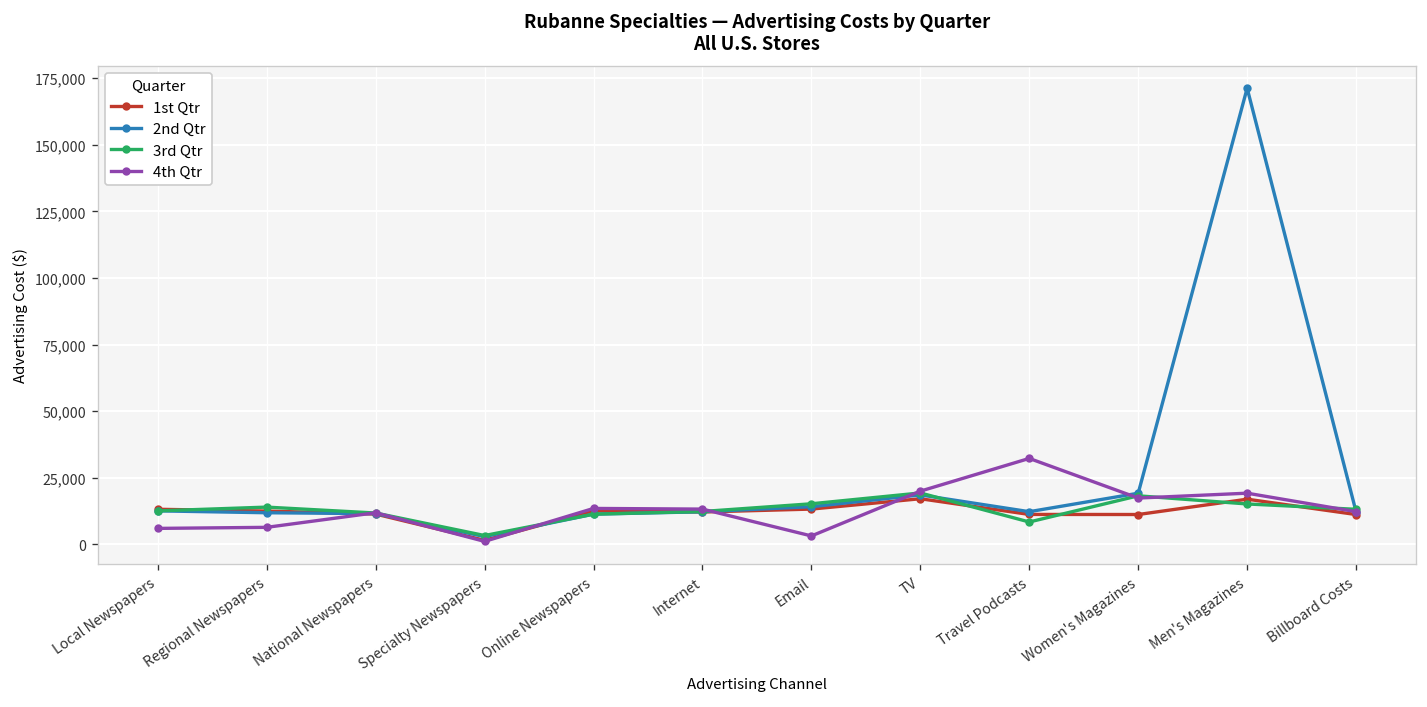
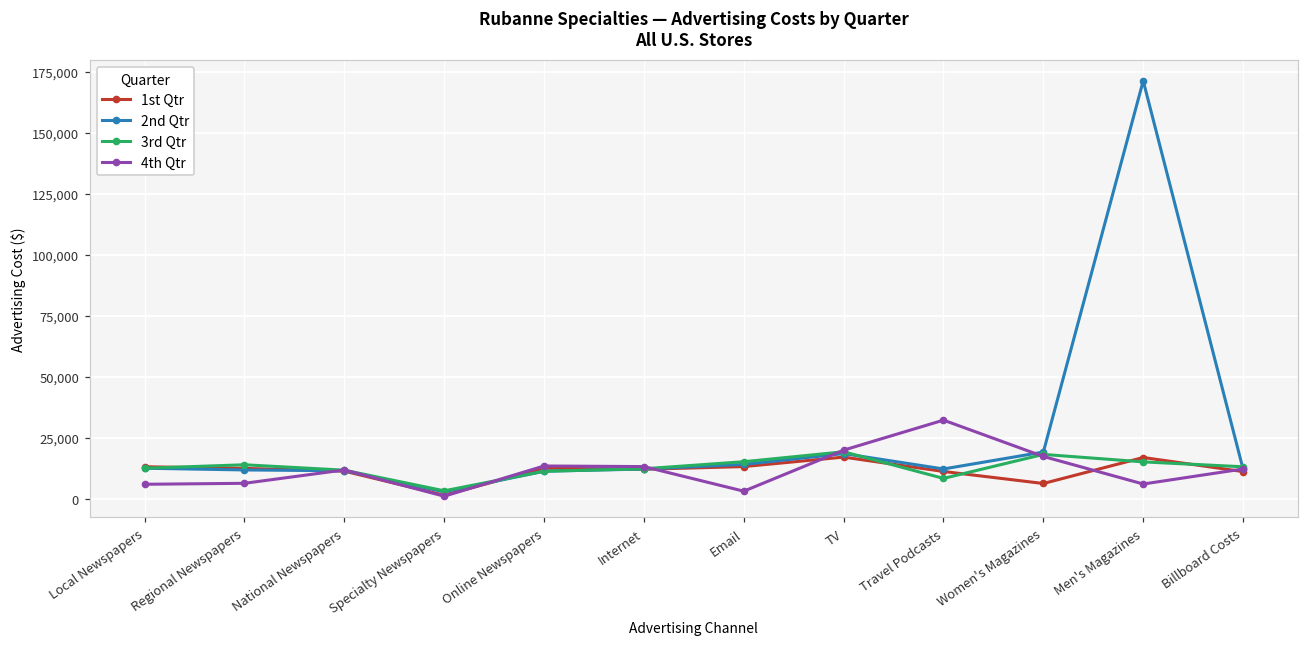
  {
    "1st Qtr": {
      "TV": "17,000",
-     "Women's Magazines": "11,000",
+     "Women's Magazines": "6,000",
      "Men's Magazines": "17,000"
    },
    "2nd Qtr": {
      "Men's Magazines": "171,000"
    },
    "3rd Qtr": {
      "Regional Newspapers": "14,000",
      "Travel Podcasts": "8,000",
      "Men's Magazines": "15,000"
    },
    "4th Qtr": {
      "Local Newspapers": "6,000",
      "Regional Newspapers": "6,000",
      "Email": "3,000",
      "Travel Podcasts": "32,000",
-     "Men's Magazines": "19,000"
+     "Men's Magazines": "6,000"
    }
  }
